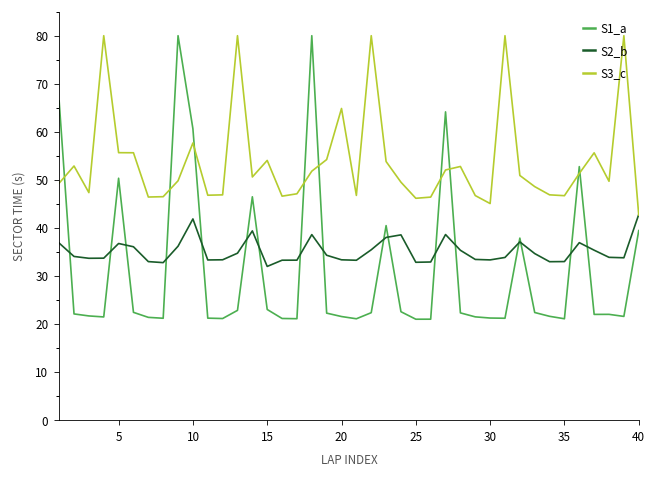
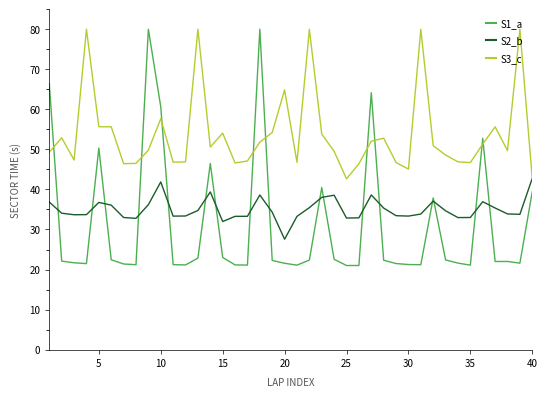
  {
    "S1_a": {
      "5": 50,
      "10": 61,
      "15": 23,
      "20": 22,
      "25": 21,
      "30": 21,
      "35": 21,
      "40": 39
    },
    "S2_b": {
      "5": 37,
      "10": 42,
      "15": 32,
-     "20": 33,
+     "20": 28,
      "25": 33,
      "30": 33,
      "35": 33
    },
    "S3_c": {
      "5": 56,
      "10": 58,
      "15": 54,
      "20": 65,
-     "25": 46,
+     "25": 43,
      "30": 45,
      "35": 47
    }
  }
